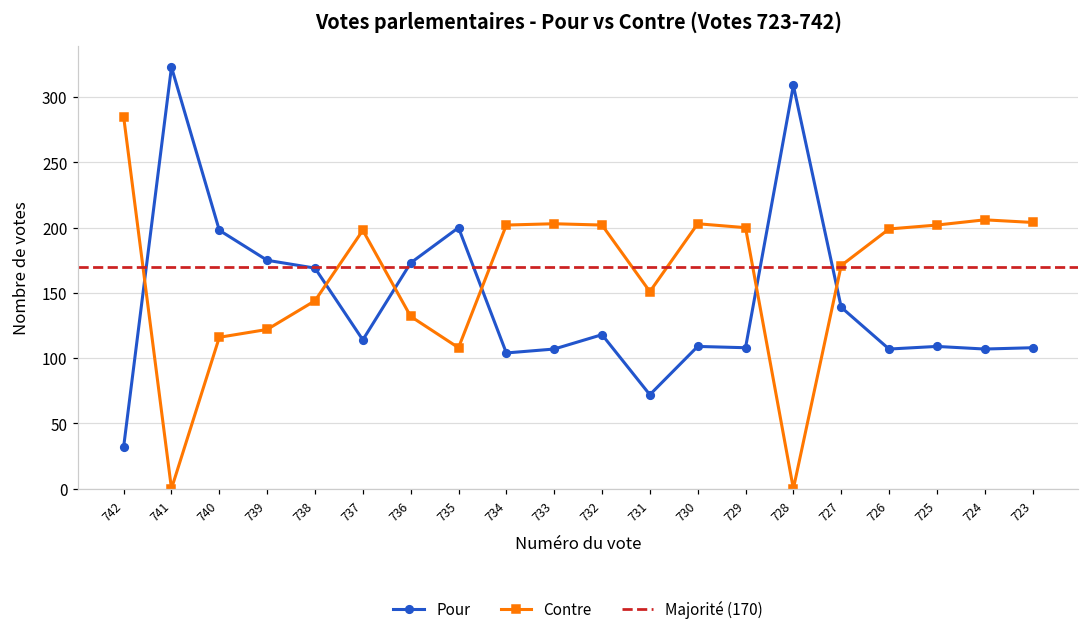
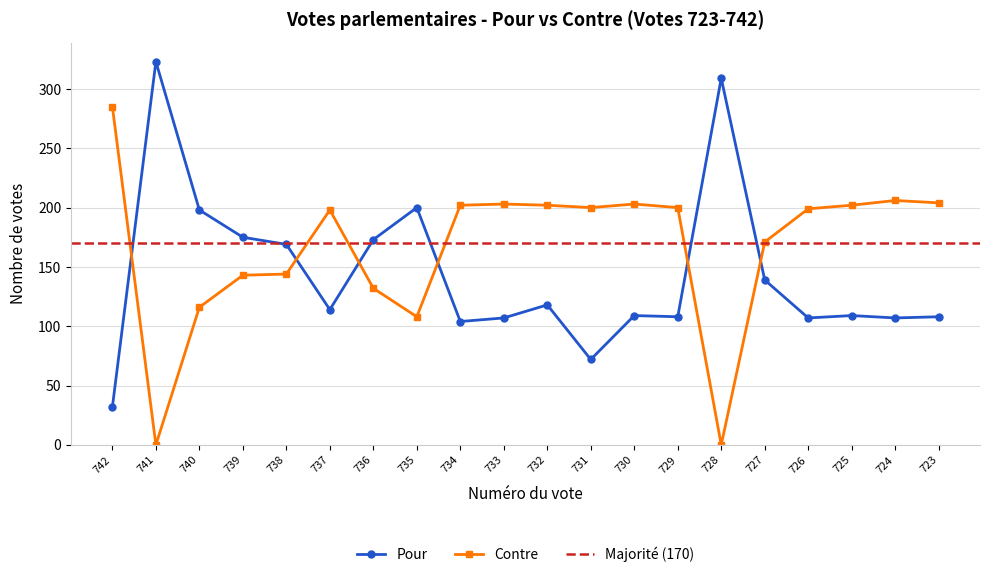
  {
    "Pour": {
      "742": 32,
      "741": 323,
      "740": 198,
      "739": 175,
      "738": 169,
      "737": 114,
      "736": 173,
      "735": 200,
      "734": 104,
      "733": 107,
      "732": 118,
      "731": 72,
      "730": 109,
      "729": 108,
      "728": 309,
      "727": 139,
      "726": 107,
      "725": 109,
      "724": 107,
      "723": 108
    },
    "Contre": {
      "742": 285,
      "741": 0,
      "740": 116,
-     "739": 122,
+     "739": 143,
      "738": 144,
      "737": 198,
      "736": 132,
      "735": 108,
      "734": 202,
      "733": 203,
      "732": 202,
-     "731": 151,
+     "731": 200,
      "730": 203,
      "729": 200,
      "728": 0,
      "727": 171,
      "726": 199,
      "725": 202,
      "724": 206,
      "723": 204
    }
  }
